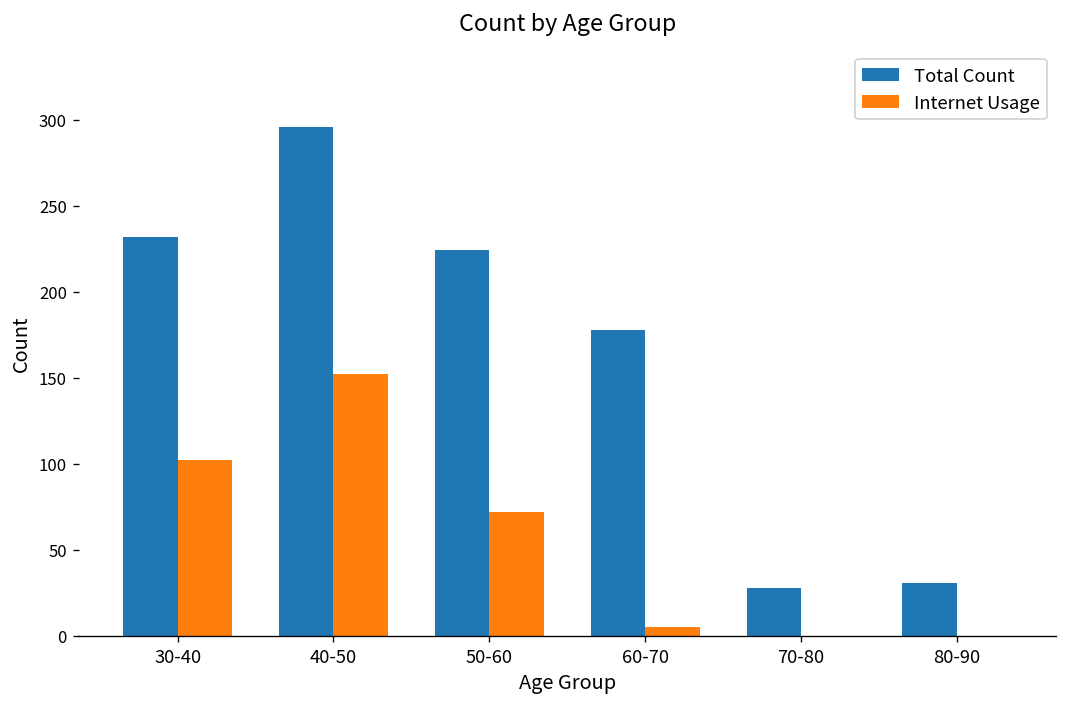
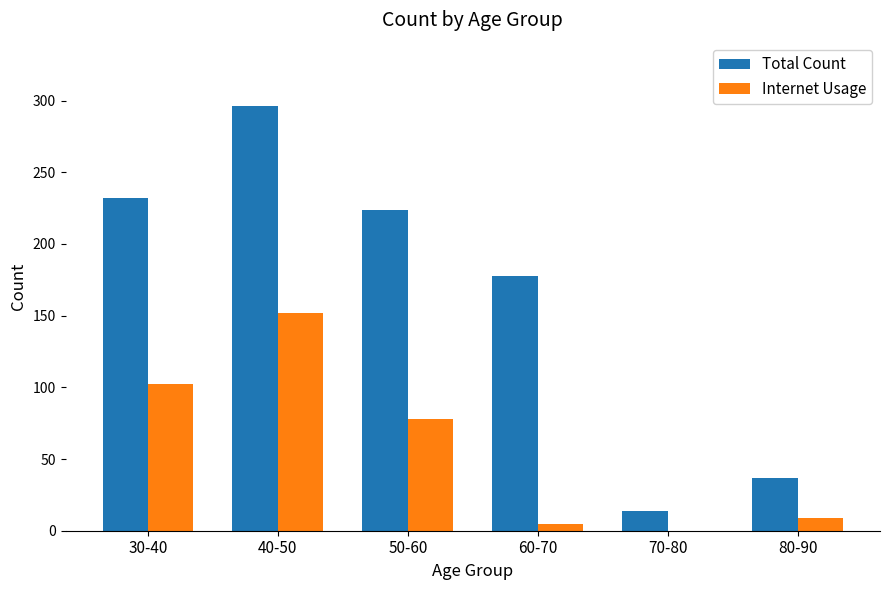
  {
    "Total Count": {
      "30-40": 232,
      "40-50": 296,
      "50-60": 224,
      "60-70": 178,
-     "70-80": 28,
-     "80-90": 31
+     "70-80": 14,
+     "80-90": 37
    },
    "Internet Usage": {
      "30-40": 102,
      "40-50": 152,
-     "50-60": 72,
+     "50-60": 78,
      "60-70": 5,
      "70-80": 0,
-     "80-90": 0
+     "80-90": 9
    }
  }
